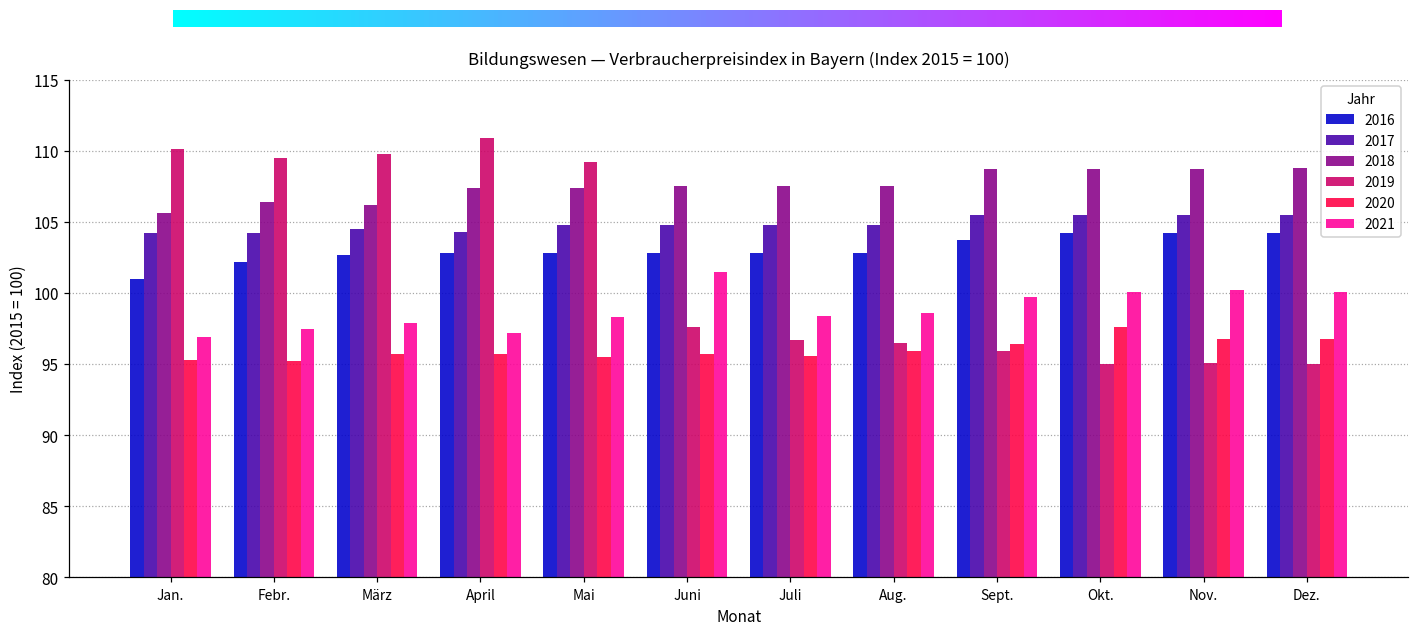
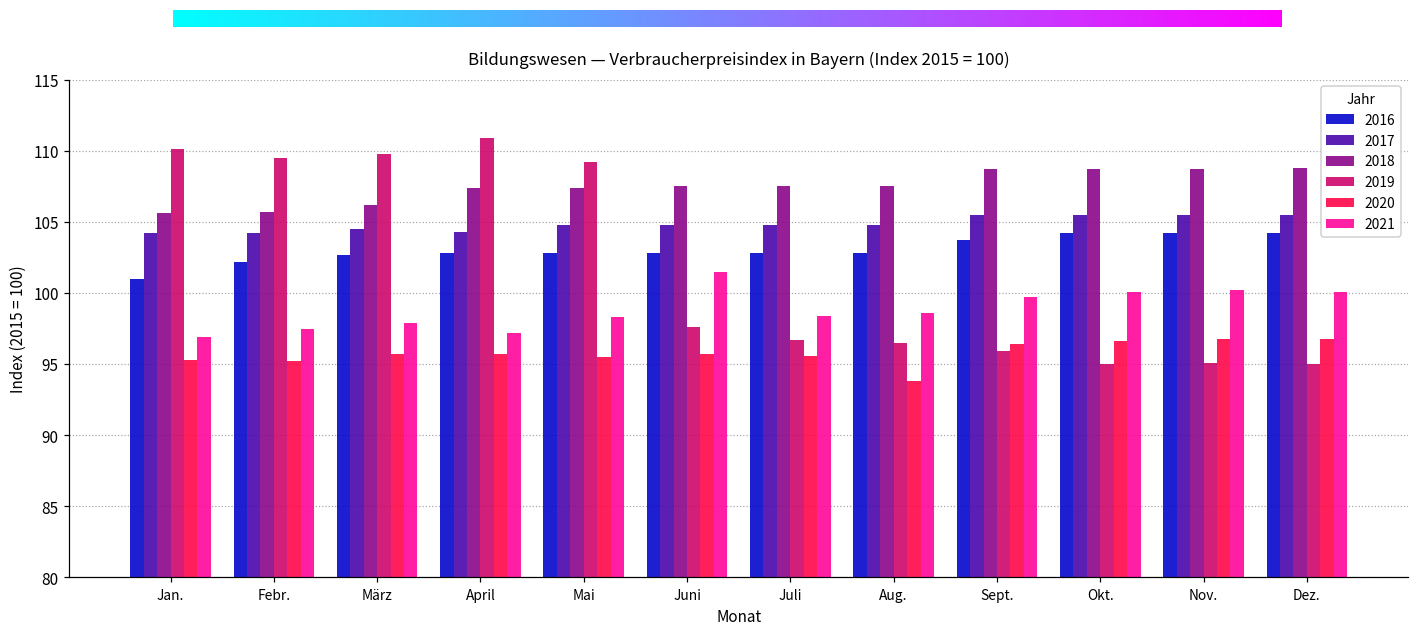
  {
    "2016": {
      "Jan.": 101.0,
      "Febr.": 102.2,
      "März": 102.7,
      "April": 102.8,
      "Mai": 102.8,
      "Juni": 102.8,
      "Juli": 102.8,
      "Aug.": 102.8,
      "Sept.": 103.7,
      "Okt.": 104.2,
      "Nov.": 104.2,
      "Dez.": 104.2
    },
    "2017": {
      "Jan.": 104.2,
      "Febr.": 104.2,
      "März": 104.5,
      "April": 104.3,
      "Mai": 104.8,
      "Juni": 104.8,
      "Juli": 104.8,
      "Aug.": 104.8,
      "Sept.": 105.5,
      "Okt.": 105.5,
      "Nov.": 105.5,
      "Dez.": 105.5
    },
    "2018": {
      "Jan.": 105.6,
-     "Febr.": 106.4,
+     "Febr.": 105.7,
      "März": 106.2,
      "April": 107.4,
      "Mai": 107.4,
      "Juni": 107.5,
      "Juli": 107.5,
      "Aug.": 107.5,
      "Sept.": 108.7,
      "Okt.": 108.7,
      "Nov.": 108.7,
      "Dez.": 108.8
    },
    "2019": {
      "Jan.": 110.1,
      "Febr.": 109.5,
      "März": 109.8,
      "April": 110.9,
      "Mai": 109.2,
      "Juni": 97.6,
      "Juli": 96.7,
      "Aug.": 96.5,
      "Sept.": 95.9,
      "Okt.": 95.0,
      "Nov.": 95.1,
      "Dez.": 95.0
    },
    "2020": {
      "Jan.": 95.3,
      "Febr.": 95.2,
      "März": 95.7,
      "April": 95.7,
      "Mai": 95.5,
      "Juni": 95.7,
      "Juli": 95.6,
-     "Aug.": 95.9,
+     "Aug.": 93.8,
      "Sept.": 96.4,
-     "Okt.": 97.6,
+     "Okt.": 96.6,
      "Nov.": 96.8,
      "Dez.": 96.8
    },
    "2021": {
      "Jan.": 96.9,
      "Febr.": 97.5,
      "März": 97.9,
      "April": 97.2,
      "Mai": 98.3,
      "Juni": 101.5,
      "Juli": 98.4,
      "Aug.": 98.6,
      "Sept.": 99.7,
      "Okt.": 100.1,
      "Nov.": 100.2,
      "Dez.": 100.1
    }
  }
